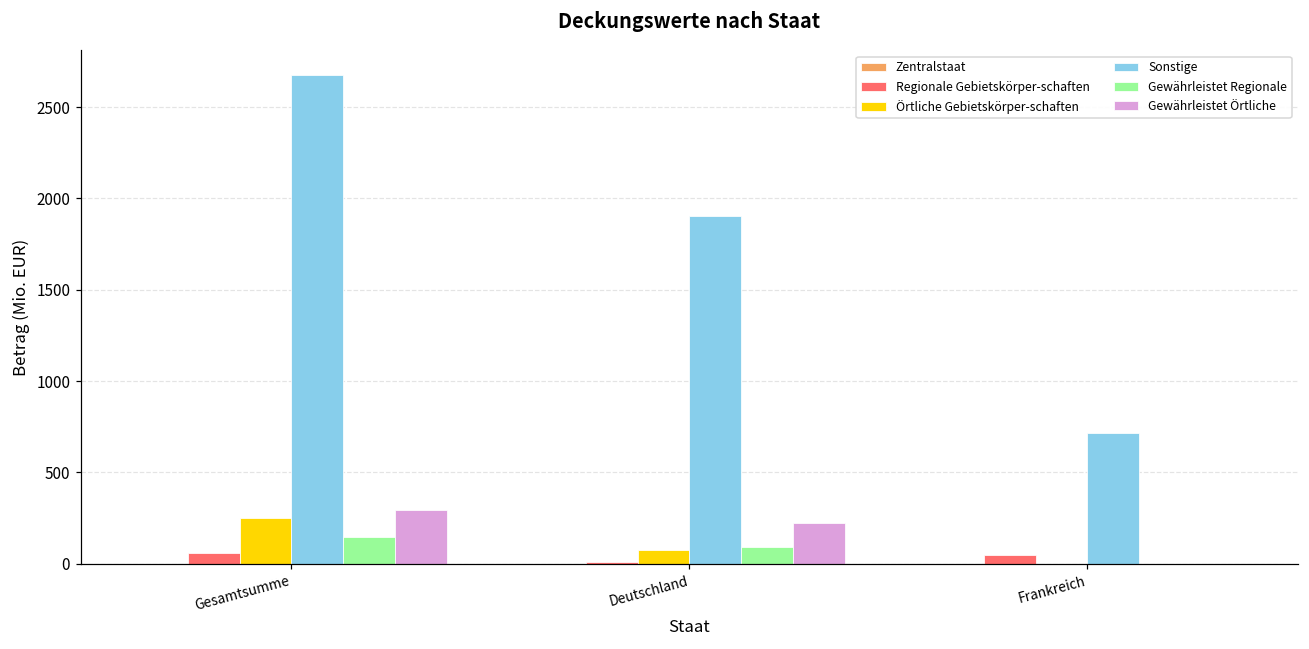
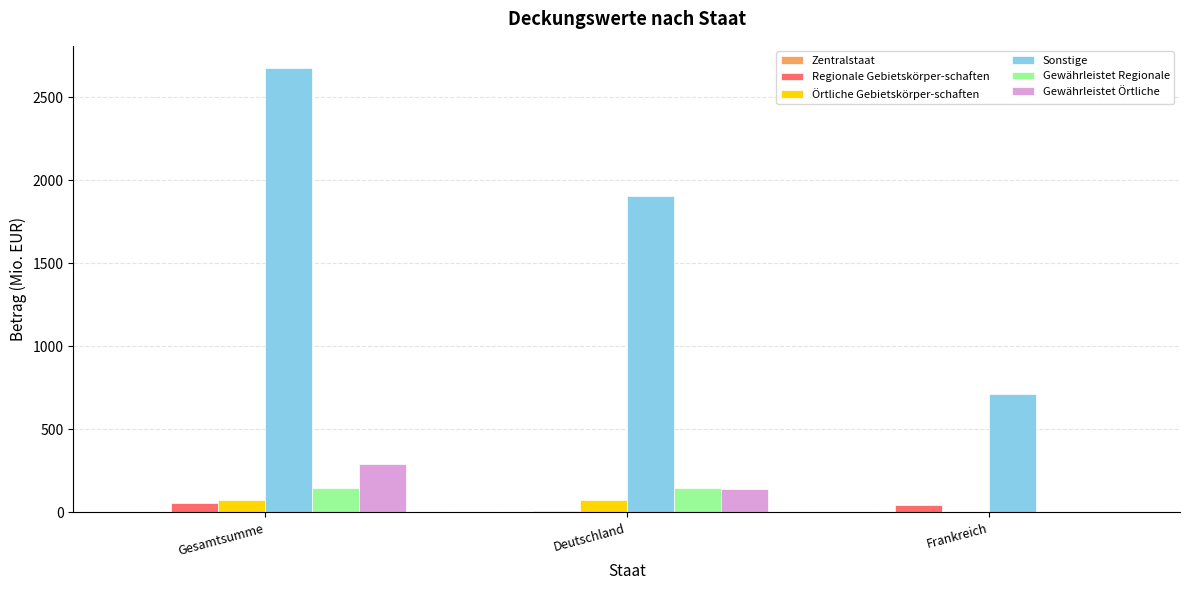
  {
    "Örtliche Gebietskörper-schaften": {
-     "Gesamtsumme": 250,
+     "Gesamtsumme": 80,
      "Deutschland": 80,
      "Frankreich": 0
    },
    "Sonstige": {
      "Gesamtsumme": 2680,
      "Deutschland": 1900,
      "Frankreich": 710
    },
    "Gewährleistet Regionale": {
      "Gesamtsumme": 150,
-     "Deutschland": 90,
+     "Deutschland": 150,
      "Frankreich": 0
    },
    "Gewährleistet Örtliche": {
      "Gesamtsumme": 290,
-     "Deutschland": 220,
+     "Deutschland": 140,
      "Frankreich": 0
    }
  }
